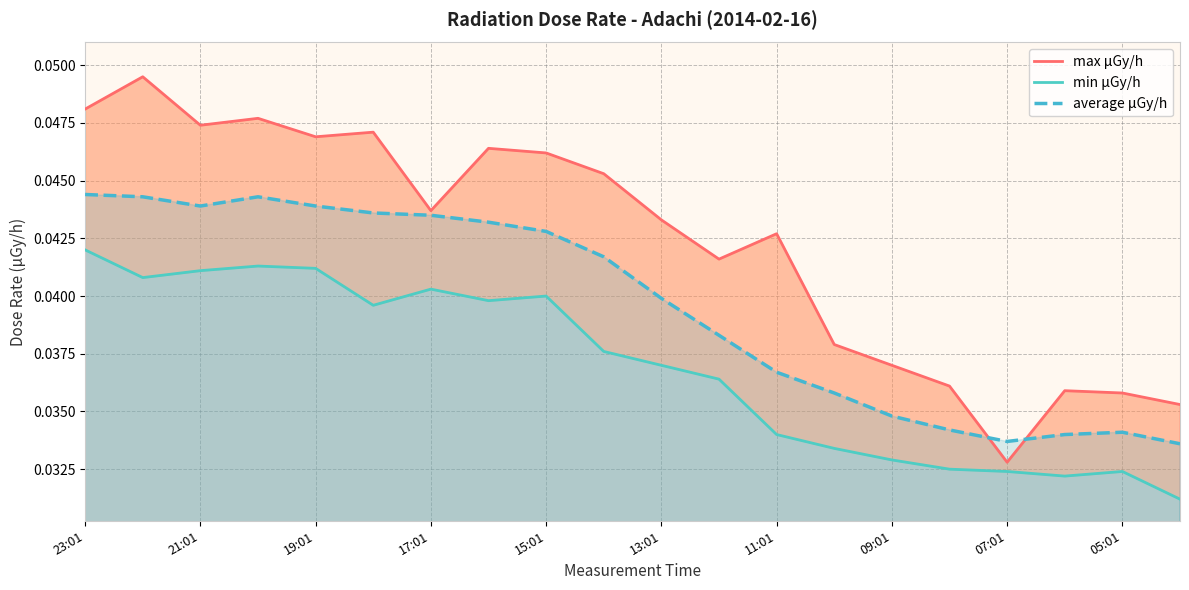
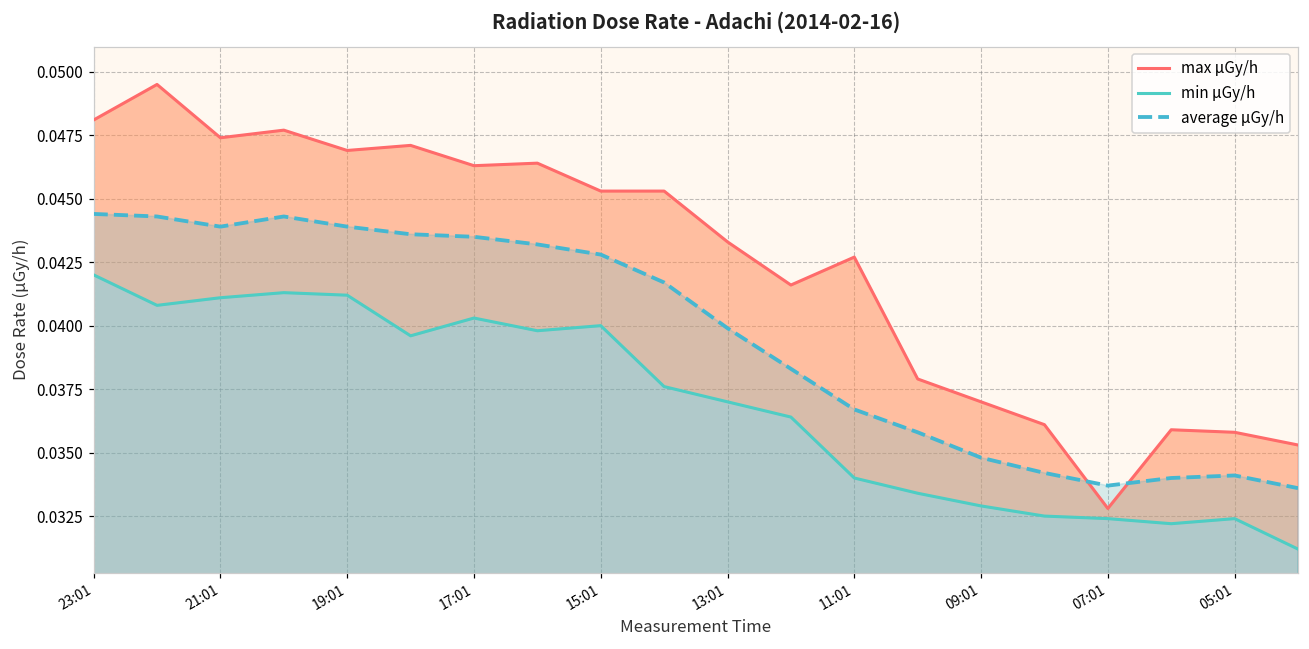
  {
    "max μGy/h": {
      "23:01": 0.0481,
      "21:01": 0.0474,
      "19:01": 0.0469,
-     "17:01": 0.0437,
-     "15:01": 0.0462,
+     "17:01": 0.0463,
+     "15:01": 0.0453,
      "13:01": 0.0433,
      "11:01": 0.0427,
      "09:01": 0.0370,
      "07:01": 0.0328,
      "05:01": 0.0358
    }
  }
